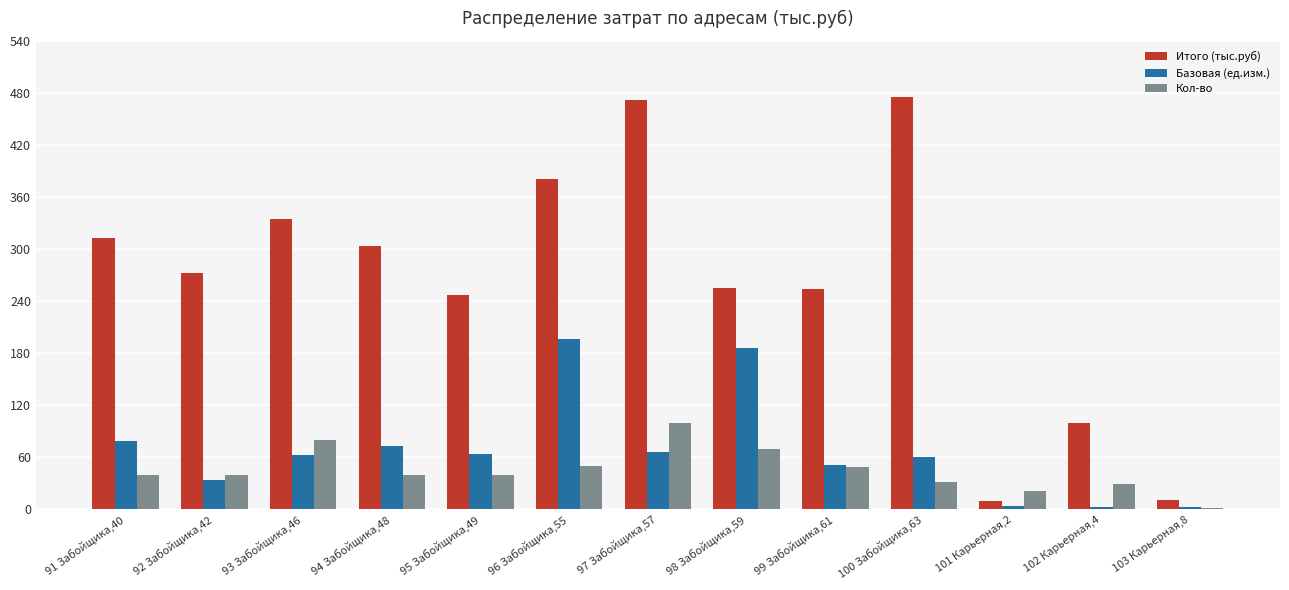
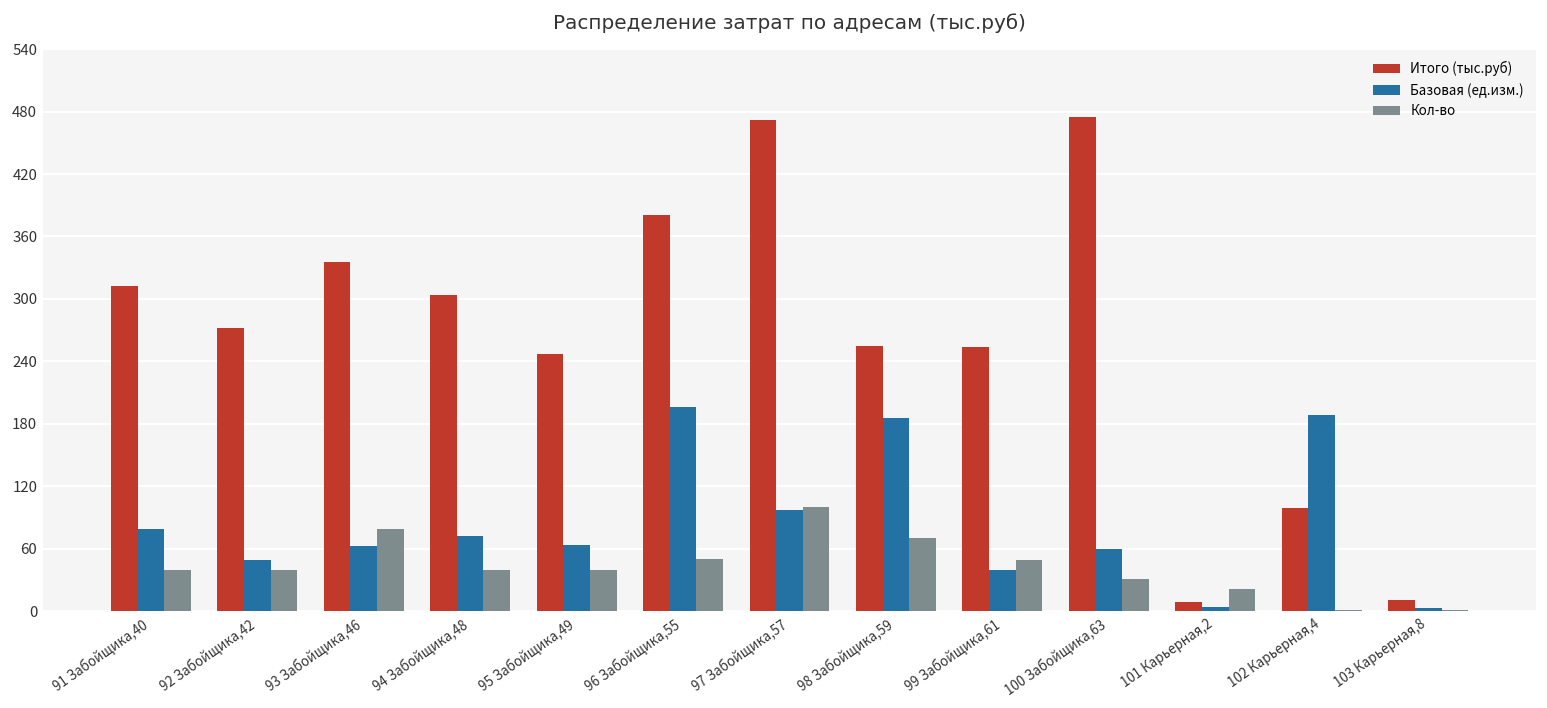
  {
    "Итого (тыс.руб)": {
      "91 Забойщика,40": 310,
      "92 Забойщика,42": 270,
      "93 Забойщика,46": 340,
      "94 Забойщика,48": 300,
      "95 Забойщика,49": 250,
      "96 Забойщика,55": 380,
      "97 Забойщика,57": 470,
      "98 Забойщика,59": 250,
      "99 Забойщика,61": 250,
      "100 Забойщика,63": 480,
      "101 Карьерная,2": 10,
      "102 Карьерная,4": 100,
      "103 Карьерная,8": 10
    },
    "Базовая (ед.изм.)": {
      "91 Забойщика,40": 80,
-     "92 Забойщика,42": 30,
+     "92 Забойщика,42": 50,
      "93 Забойщика,46": 60,
      "94 Забойщика,48": 70,
      "95 Забойщика,49": 60,
      "96 Забойщика,55": 200,
-     "97 Забойщика,57": 70,
+     "97 Забойщика,57": 100,
      "98 Забойщика,59": 190,
-     "99 Забойщика,61": 50,
+     "99 Забойщика,61": 40,
      "100 Забойщика,63": 60,
      "101 Карьерная,2": 0,
-     "102 Карьерная,4": 0,
+     "102 Карьерная,4": 190,
      "103 Карьерная,8": 0
    },
    "Кол-во": {
      "91 Забойщика,40": 40,
      "92 Забойщика,42": 40,
      "93 Забойщика,46": 80,
      "94 Забойщика,48": 40,
      "95 Забойщика,49": 40,
      "96 Забойщика,55": 50,
      "97 Забойщика,57": 100,
      "98 Забойщика,59": 70,
      "99 Забойщика,61": 50,
      "100 Забойщика,63": 30,
      "101 Карьерная,2": 20,
-     "102 Карьерная,4": 30
+     "102 Карьерная,4": 0
    }
  }
